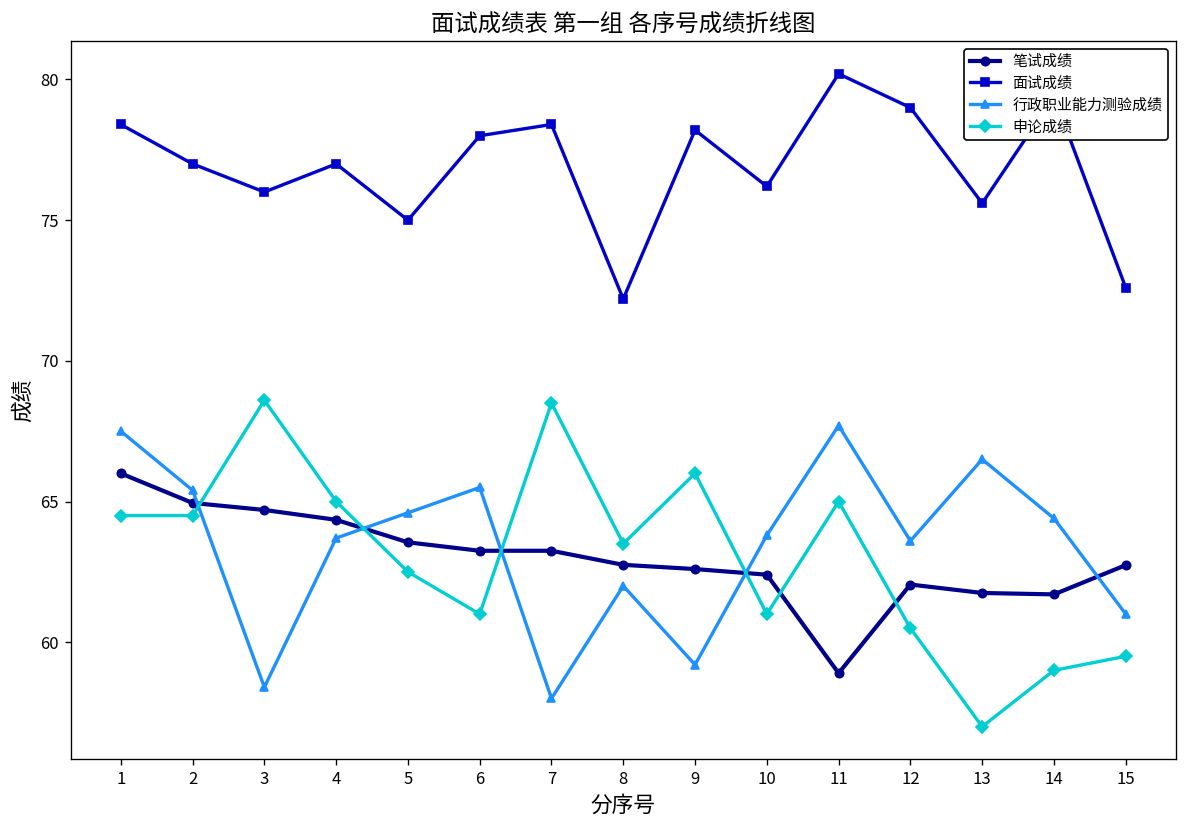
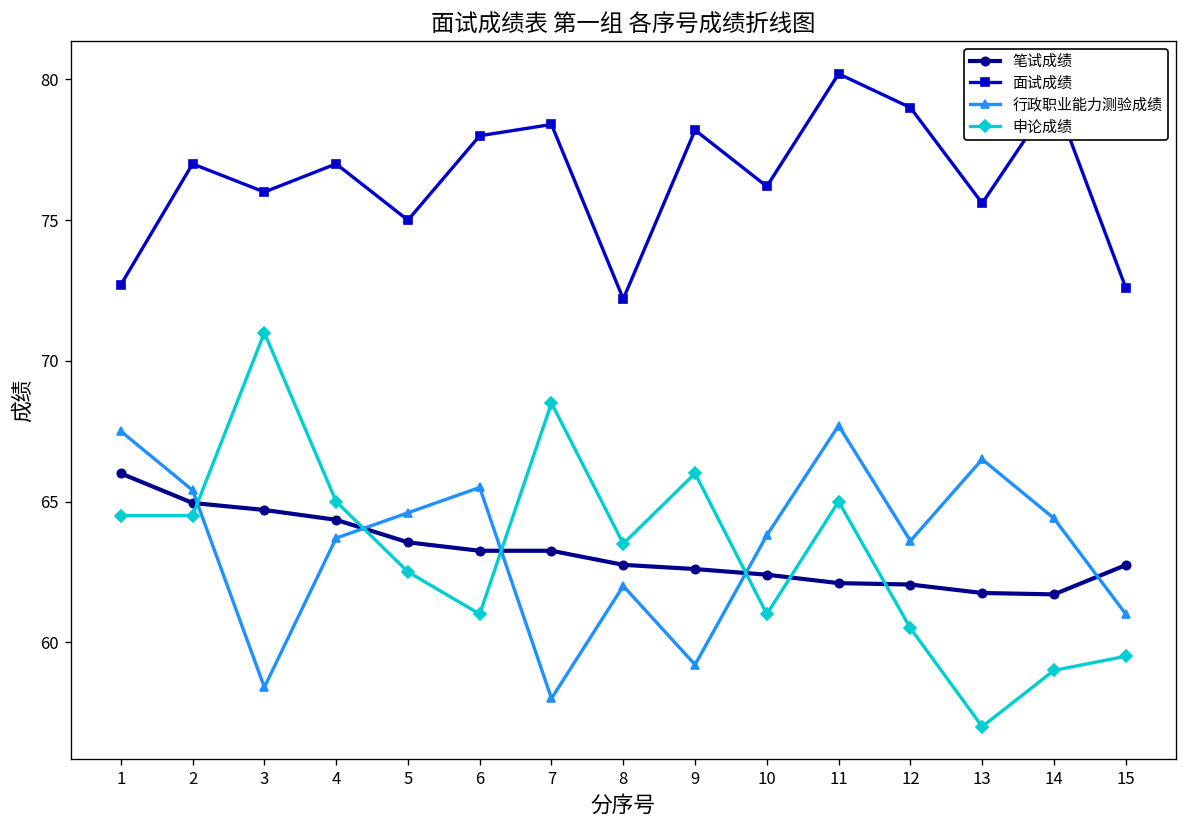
  {
    "笔试成绩": {
      "1": 66.0,
      "2": 65.0,
      "3": 64.7,
      "4": 64.4,
      "5": 63.6,
      "6": 63.3,
      "7": 63.3,
      "8": 62.8,
      "9": 62.6,
      "10": 62.4,
-     "11": 58.9,
+     "11": 62.1,
      "12": 62.1,
      "13": 61.8,
      "14": 61.7,
      "15": 62.7
    },
    "面试成绩": {
-     "1": 78.4,
+     "1": 72.7,
      "2": 77.0,
      "3": 76.0,
      "4": 77.0,
      "5": 75.0,
      "6": 78.0,
      "7": 78.4,
      "8": 72.2,
      "9": 78.2,
      "10": 76.2,
      "11": 80.2,
      "12": 79.0,
      "13": 75.6,
      "15": 72.6
    },
    "行政职业能力测验成绩": {
      "1": 67.5,
      "2": 65.4,
      "3": 58.4,
      "4": 63.7,
      "5": 64.6,
      "6": 65.5,
      "7": 58.0,
      "8": 62.0,
      "9": 59.2,
      "10": 63.8,
      "11": 67.7,
      "12": 63.6,
      "13": 66.5,
      "14": 64.4,
      "15": 61.0
    },
    "申论成绩": {
      "1": 64.5,
      "2": 64.5,
-     "3": 68.6,
+     "3": 71.0,
      "4": 65.0,
      "5": 62.5,
      "6": 61.0,
      "7": 68.5,
      "8": 63.5,
      "9": 66.0,
      "10": 61.0,
      "11": 65.0,
      "12": 60.5,
      "13": 57.0,
      "14": 59.0,
      "15": 59.5
    }
  }
